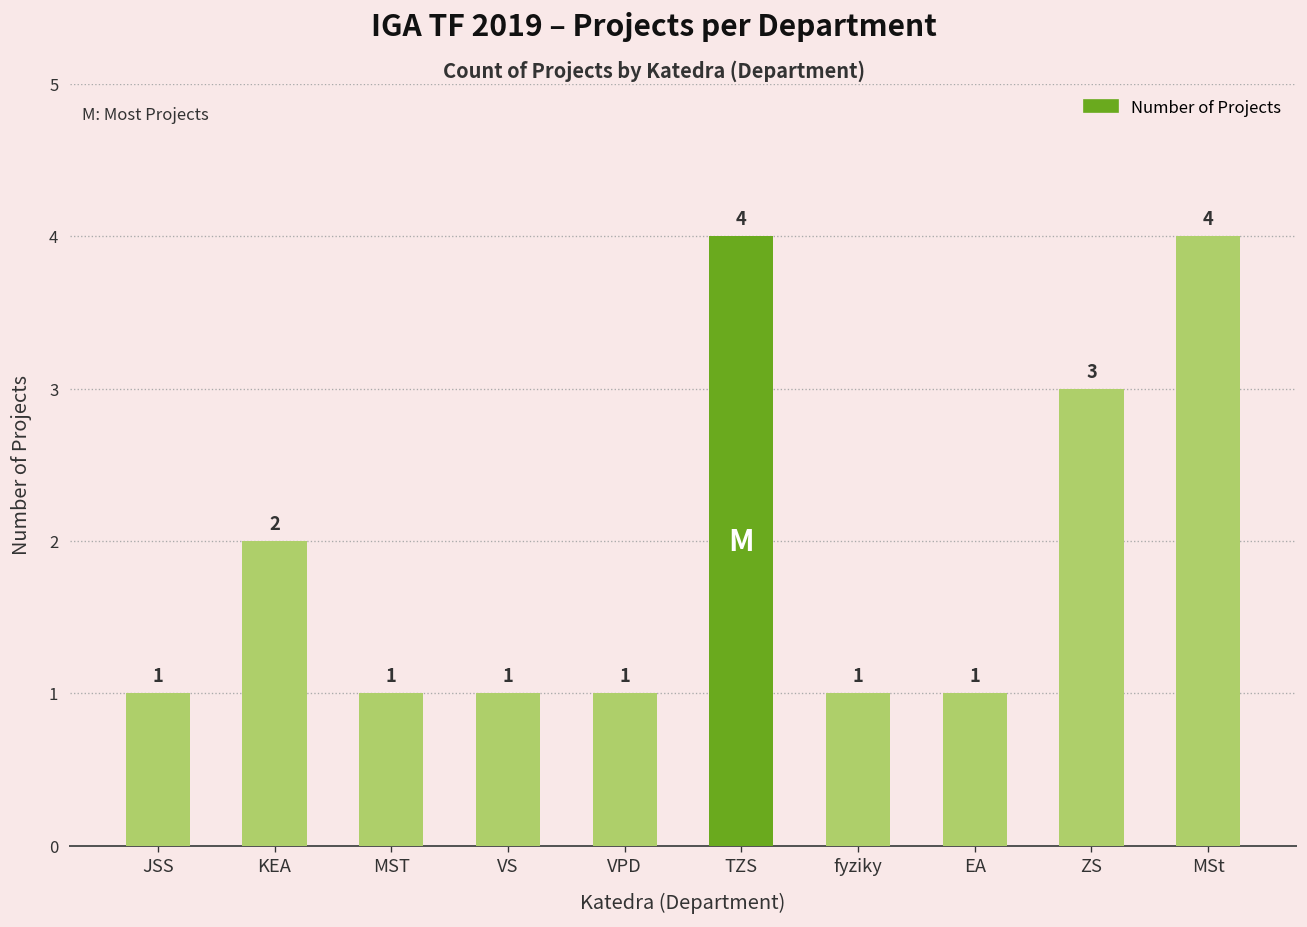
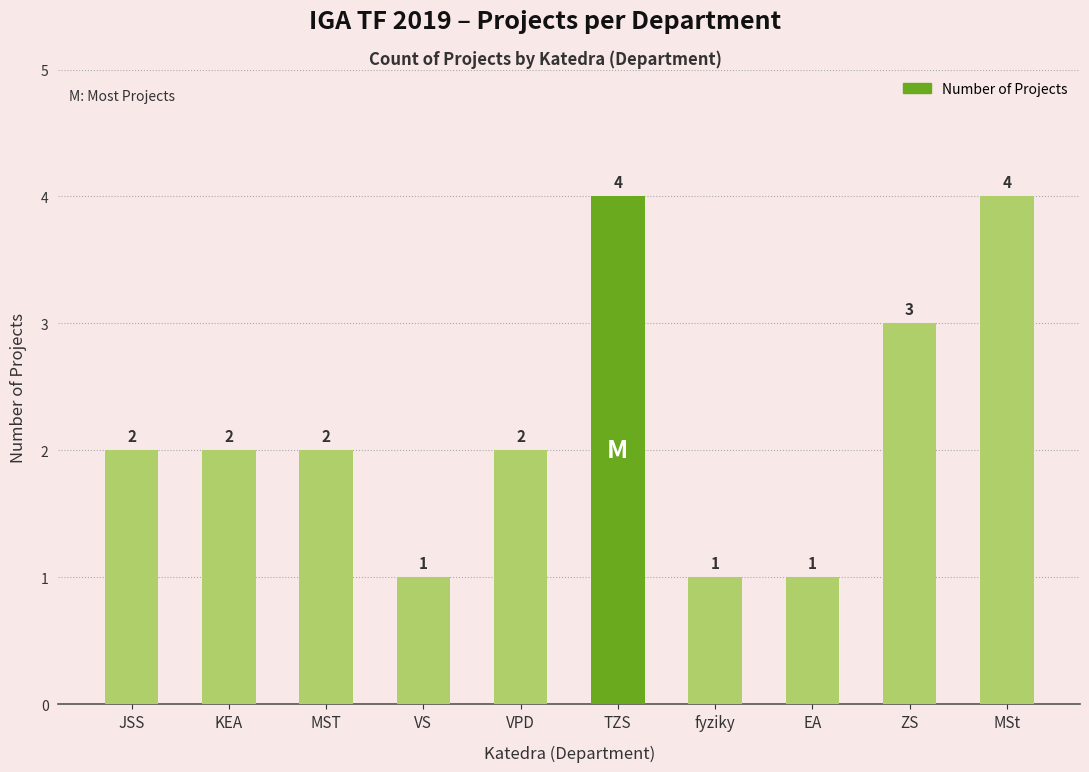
  {
-   "JSS": 1,
+   "JSS": 2,
    "KEA": 2,
-   "MST": 1,
+   "MST": 2,
    "VS": 1,
-   "VPD": 1,
+   "VPD": 2,
    "TZS": 4,
    "fyziky": 1,
    "EA": 1,
    "ZS": 3,
    "MSt": 4
  }
